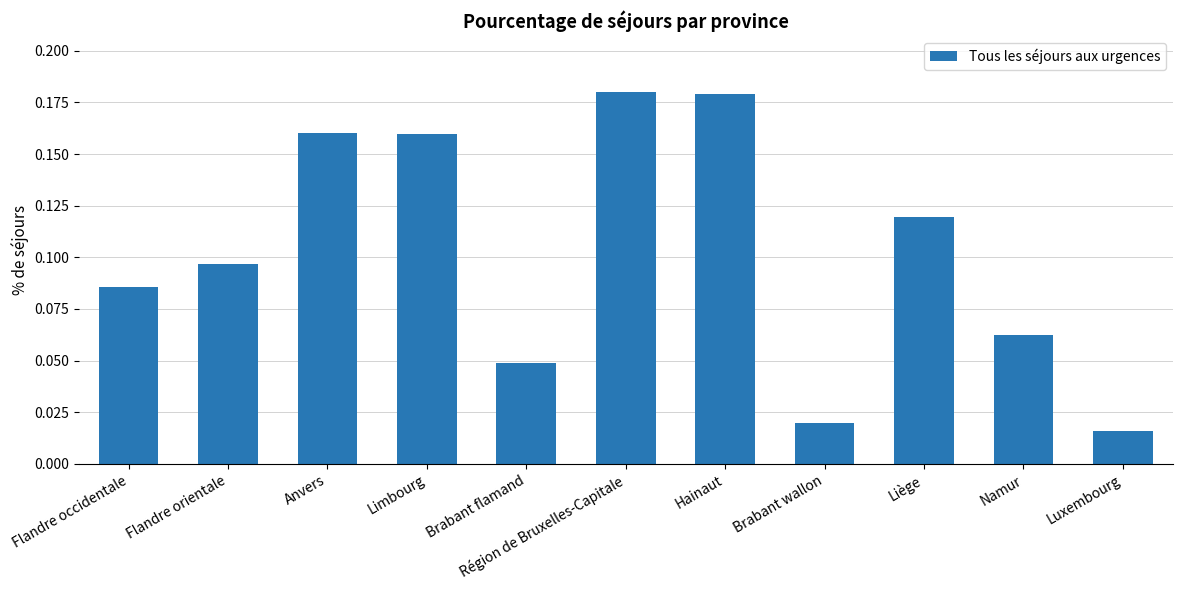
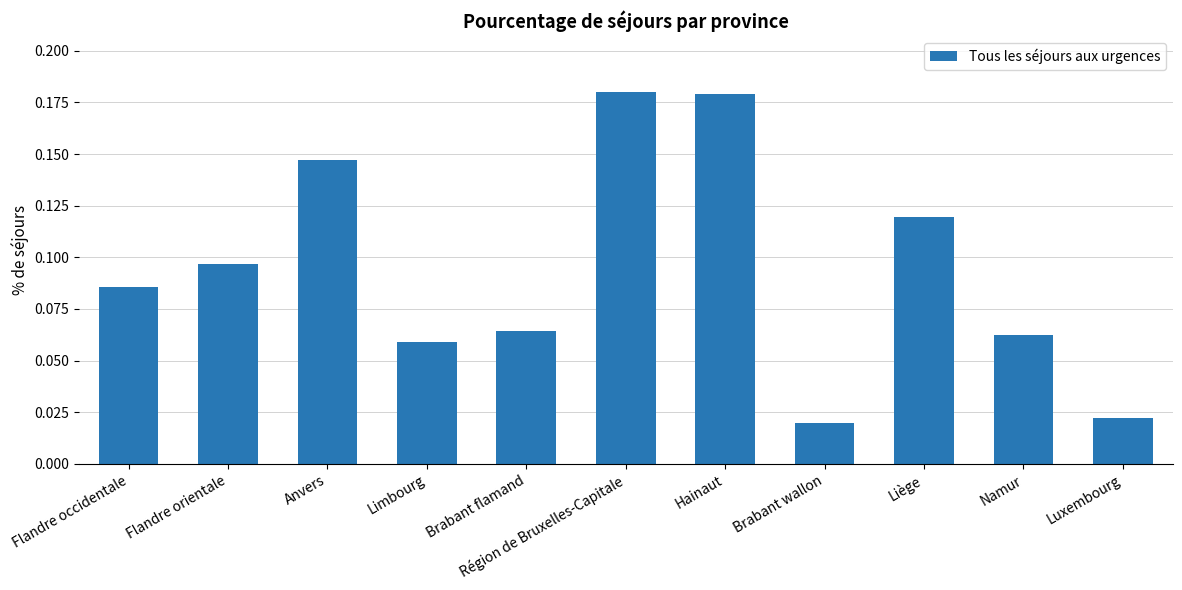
  {
    "Flandre occidentale": 0.086,
    "Flandre orientale": 0.097,
-   "Anvers": 0.160,
-   "Limbourg": 0.160,
-   "Brabant flamand": 0.049,
+   "Anvers": 0.147,
+   "Limbourg": 0.059,
+   "Brabant flamand": 0.064,
    "Région de Bruxelles-Capitale": 0.180,
    "Hainaut": 0.179,
    "Brabant wallon": 0.020,
    "Liège": 0.120,
    "Namur": 0.063,
-   "Luxembourg": 0.016
+   "Luxembourg": 0.022
  }
